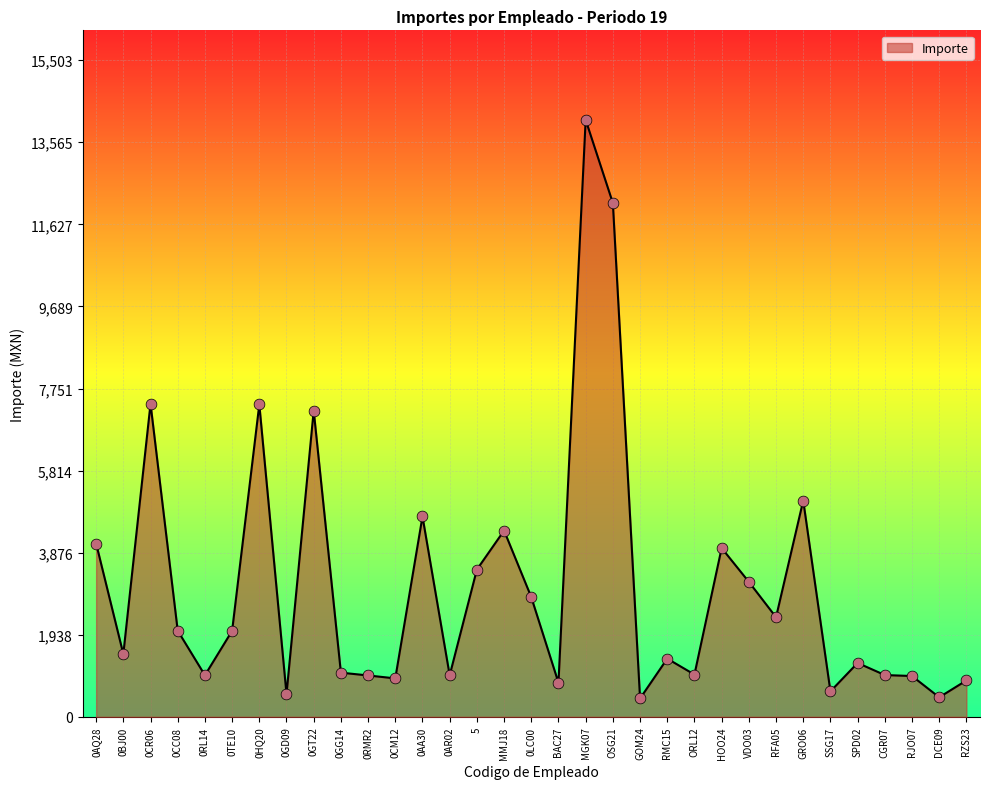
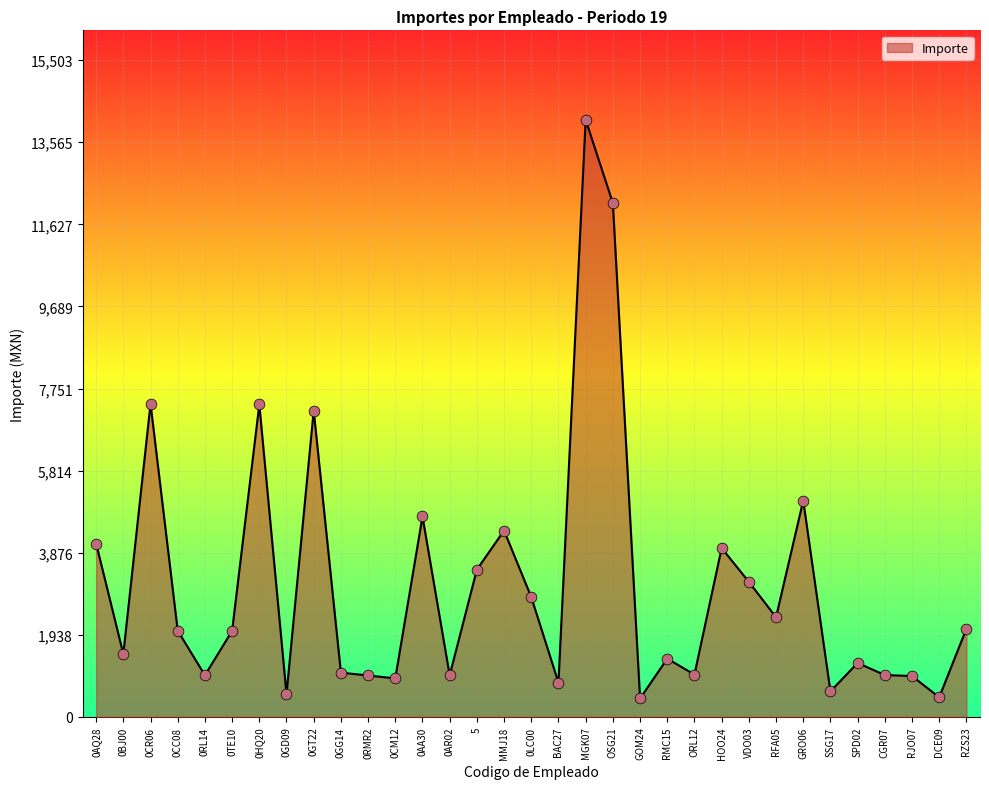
  {
    "0AQ28": "4,100",
    "0BJ00": "1,500",
    "0CR06": "7,400",
    "0CC08": "2,000",
    "0RL14": "1,000",
    "0TE10": "2,000",
    "0HQ20": "7,400",
    "0GD09": "500",
    "0GT22": "7,200",
    "0GG14": "1,000",
    "0RMR2": "1,000",
    "0CM12": "900",
    "0AA30": "4,700",
    "0AR02": "1,000",
    "5": "3,500",
    "MMJ18": "4,400",
    "0LC00": "2,800",
    "BAC27": "800",
    "MGK07": "14,100",
    "OSG21": "12,100",
    "GOM24": "400",
    "RMC15": "1,400",
    "ORL12": "1,000",
    "HOO24": "4,000",
    "VDO03": "3,200",
    "RFA05": "2,400",
    "GRO06": "5,100",
    "SSG17": "600",
    "SPD02": "1,300",
    "CGR07": "1,000",
    "RJO07": "1,000",
    "DCE09": "500",
-   "RZS23": "900"
+   "RZS23": "2,100"
  }
